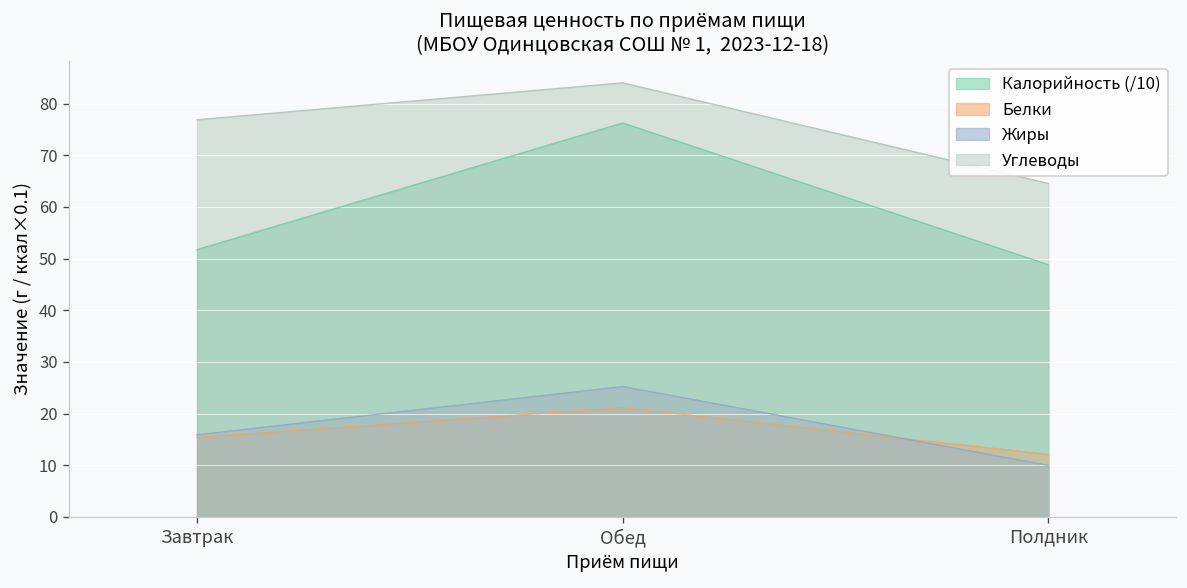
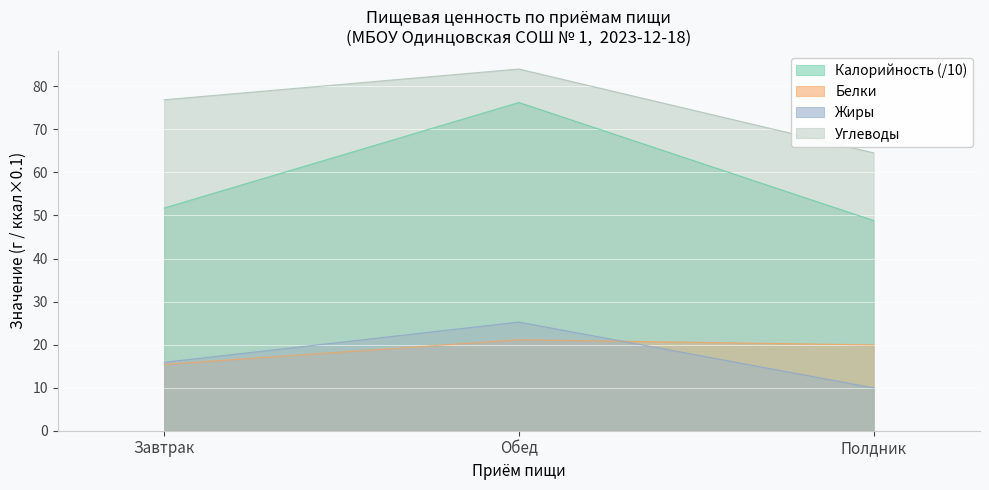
  {
    "Белки": {
      "Обед": 21,
-     "Полдник": 12
+     "Полдник": 20
    }
  }
